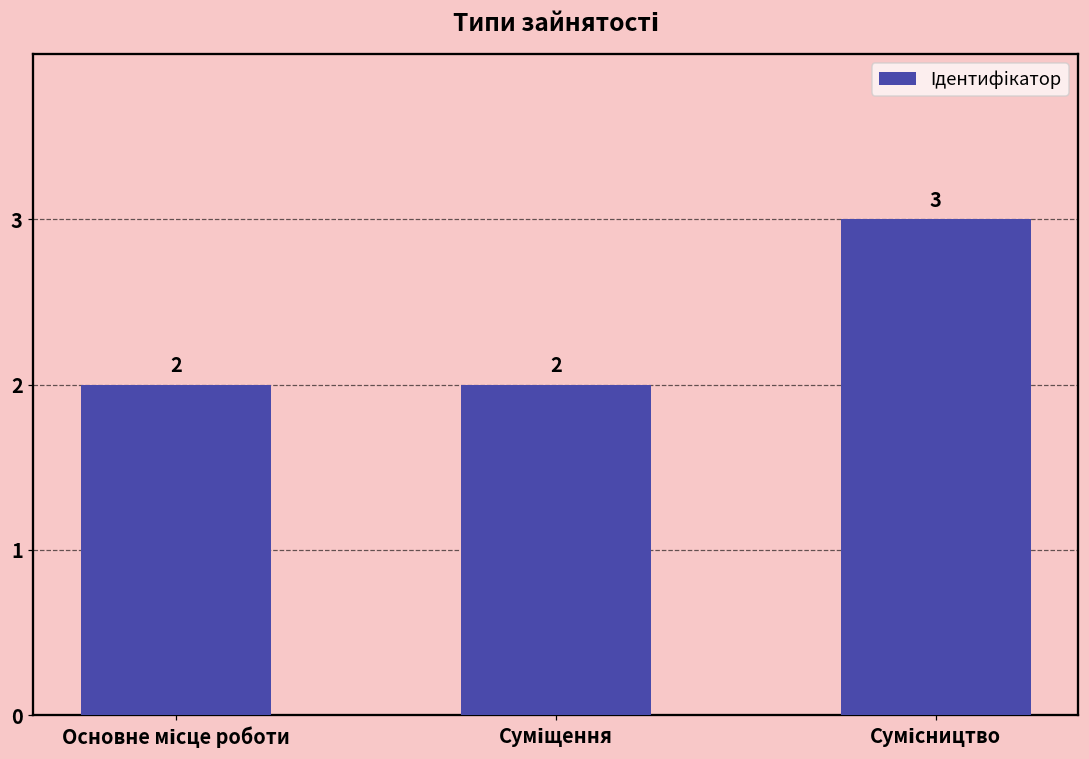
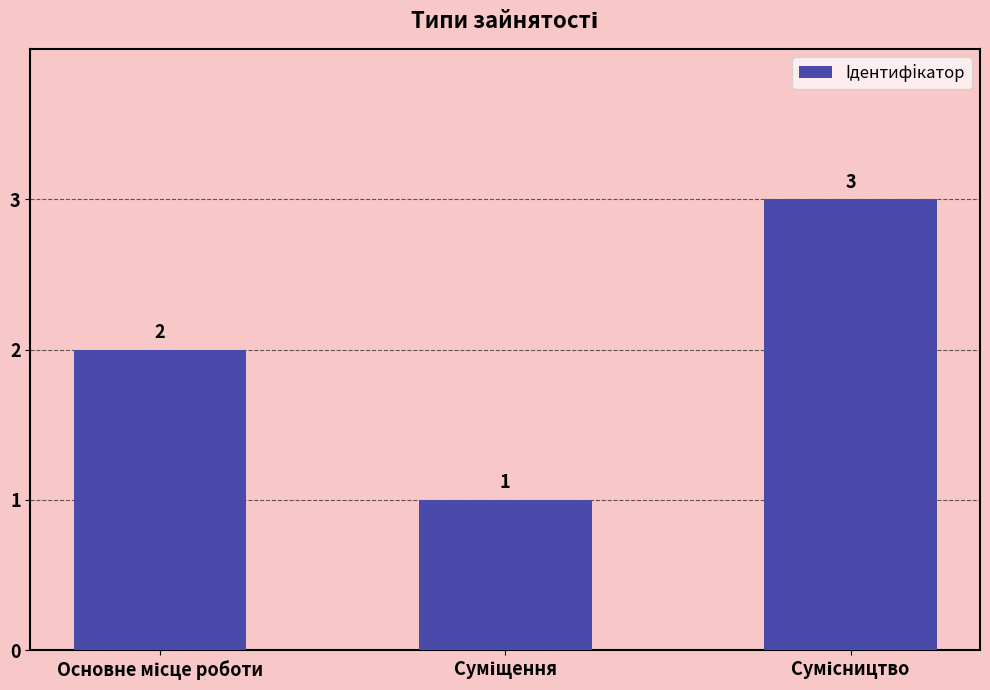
  {
    "Основне місце роботи": 2,
-   "Суміщення": 2,
+   "Суміщення": 1,
    "Сумісництво": 3
  }
